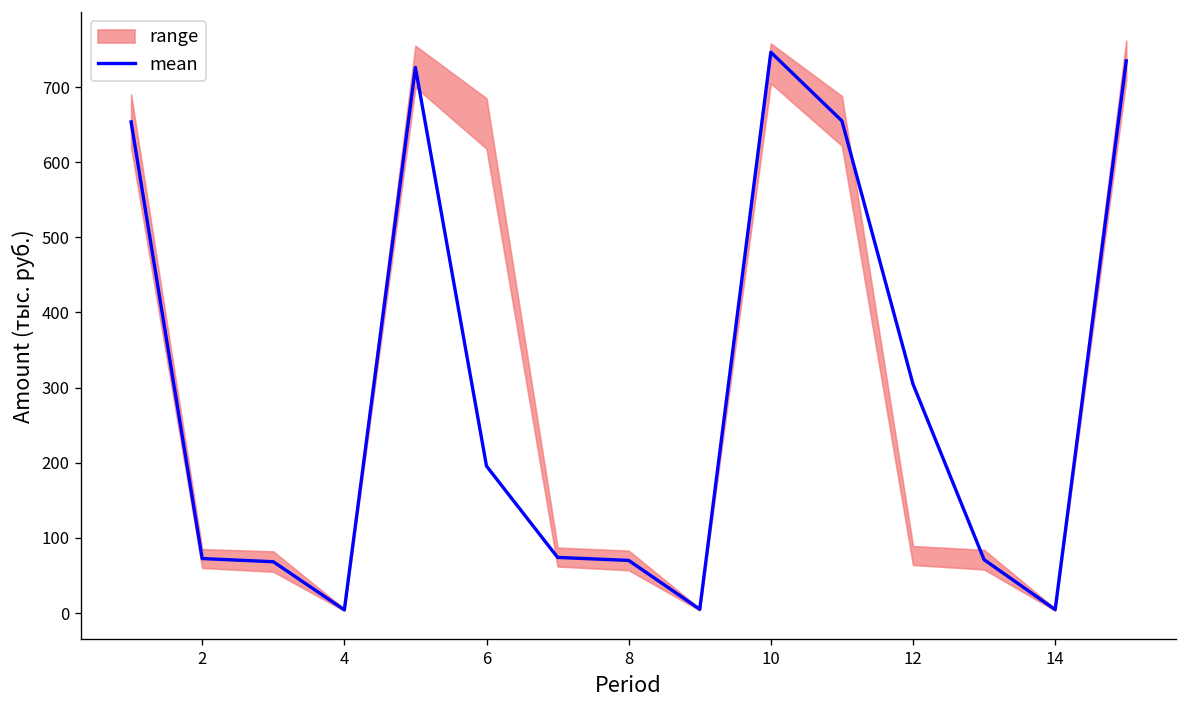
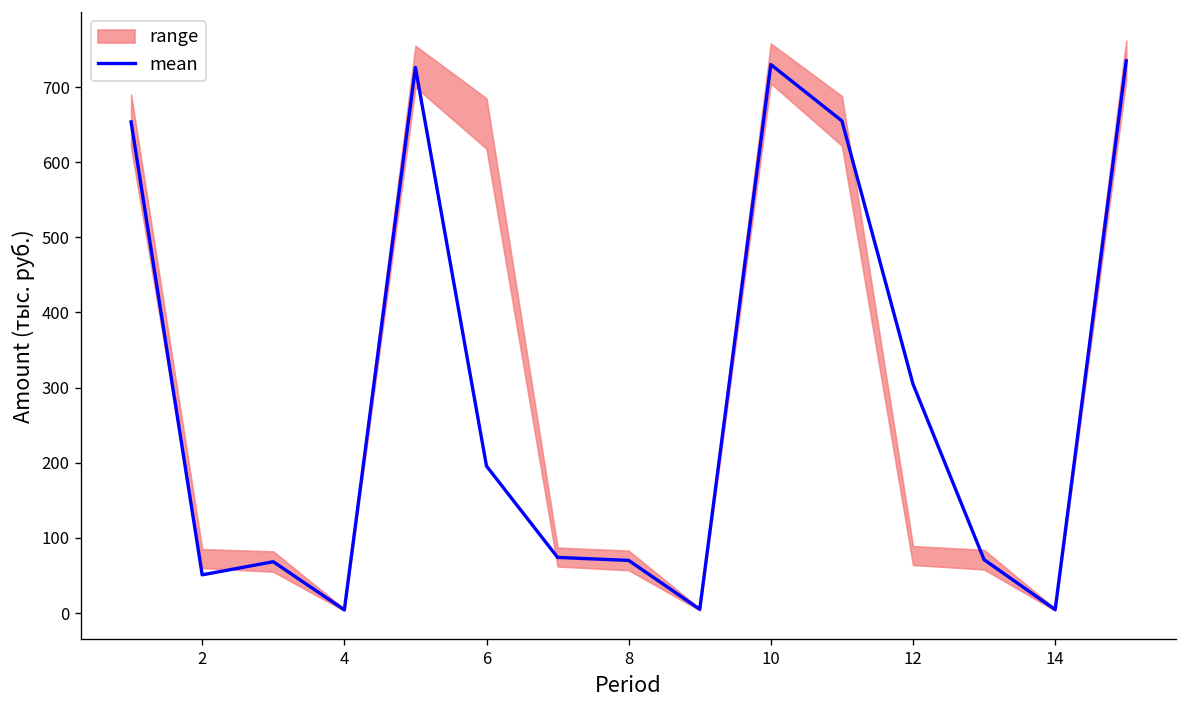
  {
    "mean": {
-     "2": 70,
+     "2": 50,
      "6": 200,
      "8": 70,
-     "10": 750,
+     "10": 730,
      "12": 300
    }
  }
